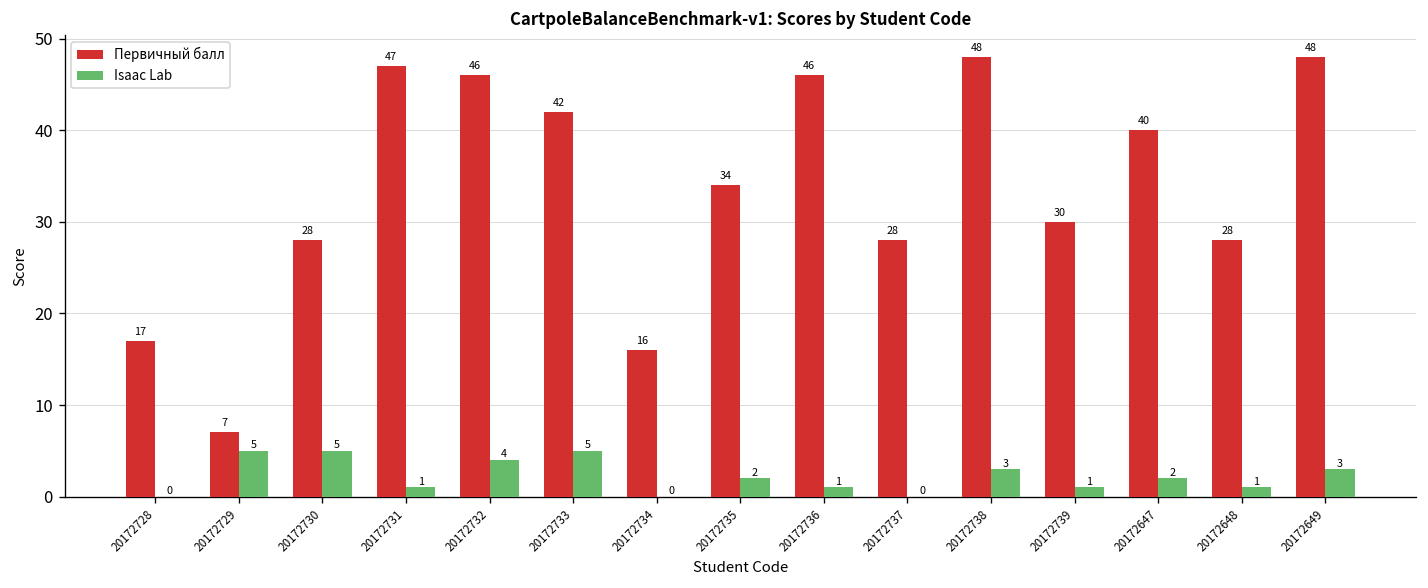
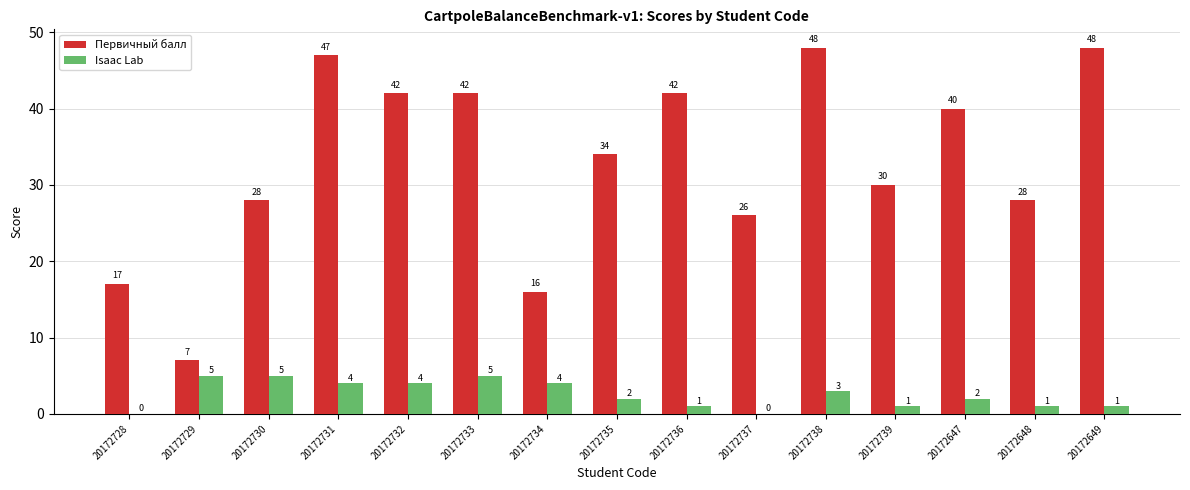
  {
    "Первичный балл": {
      "20172728": 17,
      "20172729": 7,
      "20172730": 28,
      "20172731": 47,
-     "20172732": 46,
+     "20172732": 42,
      "20172733": 42,
      "20172734": 16,
      "20172735": 34,
-     "20172736": 46,
-     "20172737": 28,
+     "20172736": 42,
+     "20172737": 26,
      "20172738": 48,
      "20172739": 30,
      "20172647": 40,
      "20172648": 28,
      "20172649": 48
    },
    "Isaac Lab": {
      "20172728": 0,
      "20172729": 5,
      "20172730": 5,
-     "20172731": 1,
+     "20172731": 4,
      "20172732": 4,
      "20172733": 5,
-     "20172734": 0,
+     "20172734": 4,
      "20172735": 2,
      "20172736": 1,
      "20172737": 0,
      "20172738": 3,
      "20172739": 1,
      "20172647": 2,
      "20172648": 1,
-     "20172649": 3
+     "20172649": 1
    }
  }
